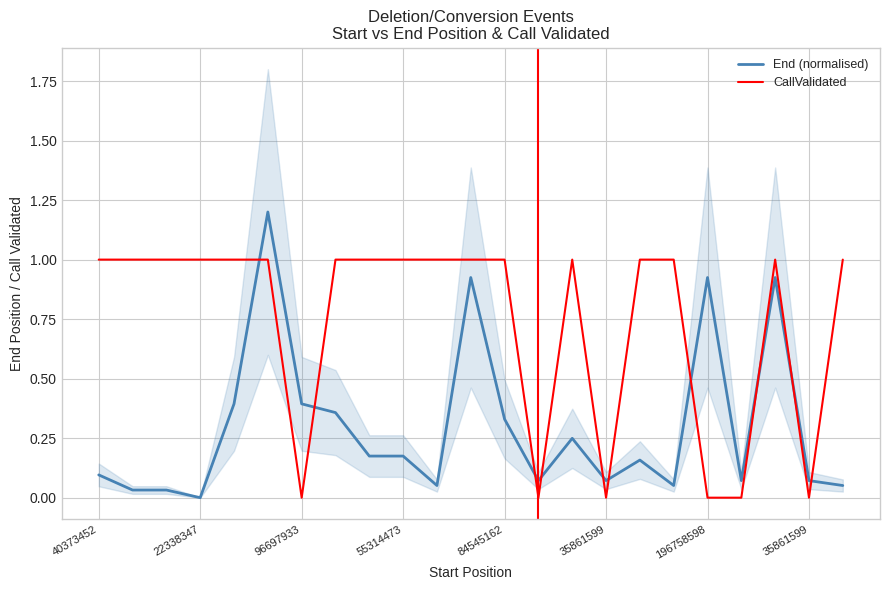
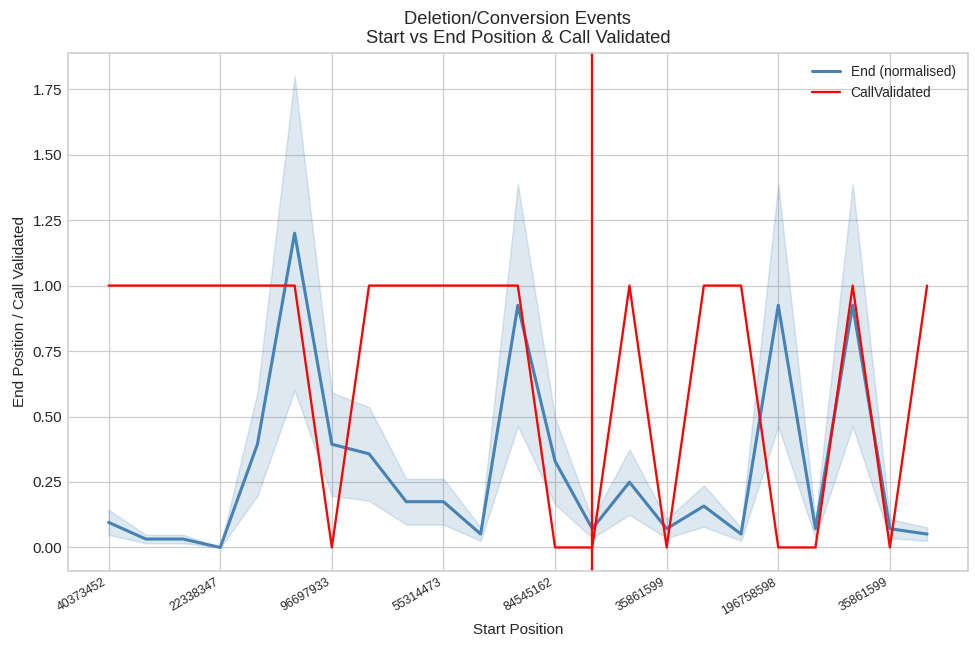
  {
    "CallValidated": {
      "40373452": 1,
      "22338347": 1,
      "96697933": 0,
      "55314473": 1,
-     "84545162": 1,
+     "84545162": 0,
      "196758598": 0
    }
  }
